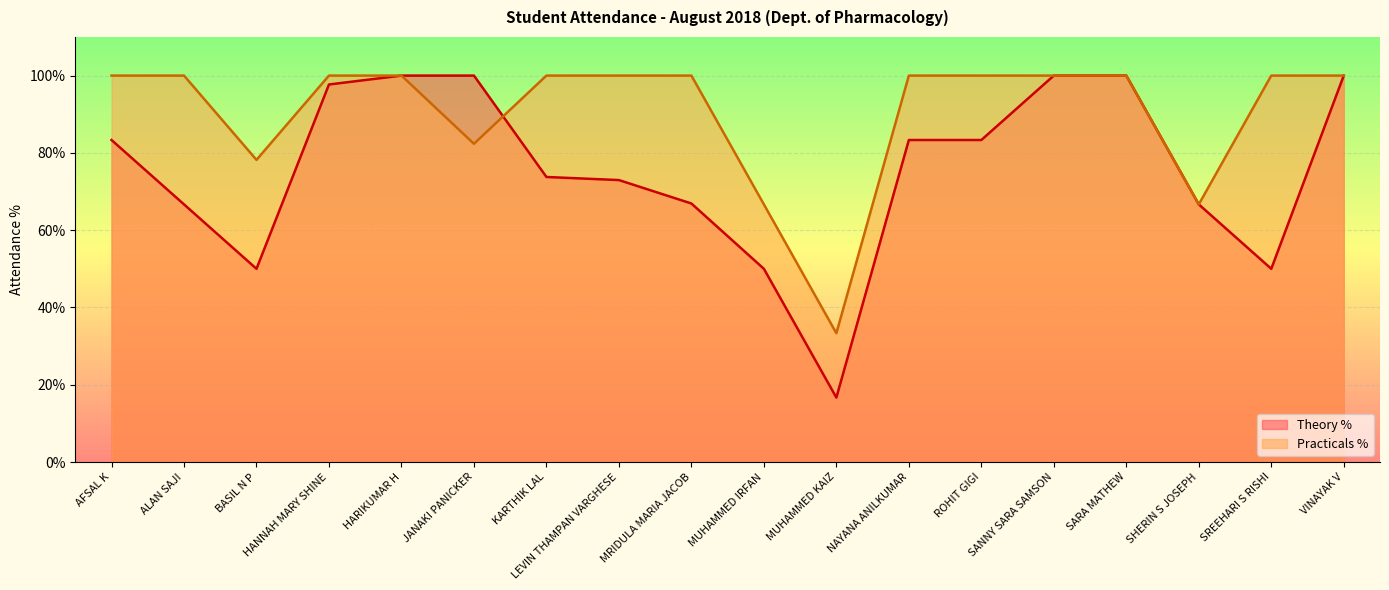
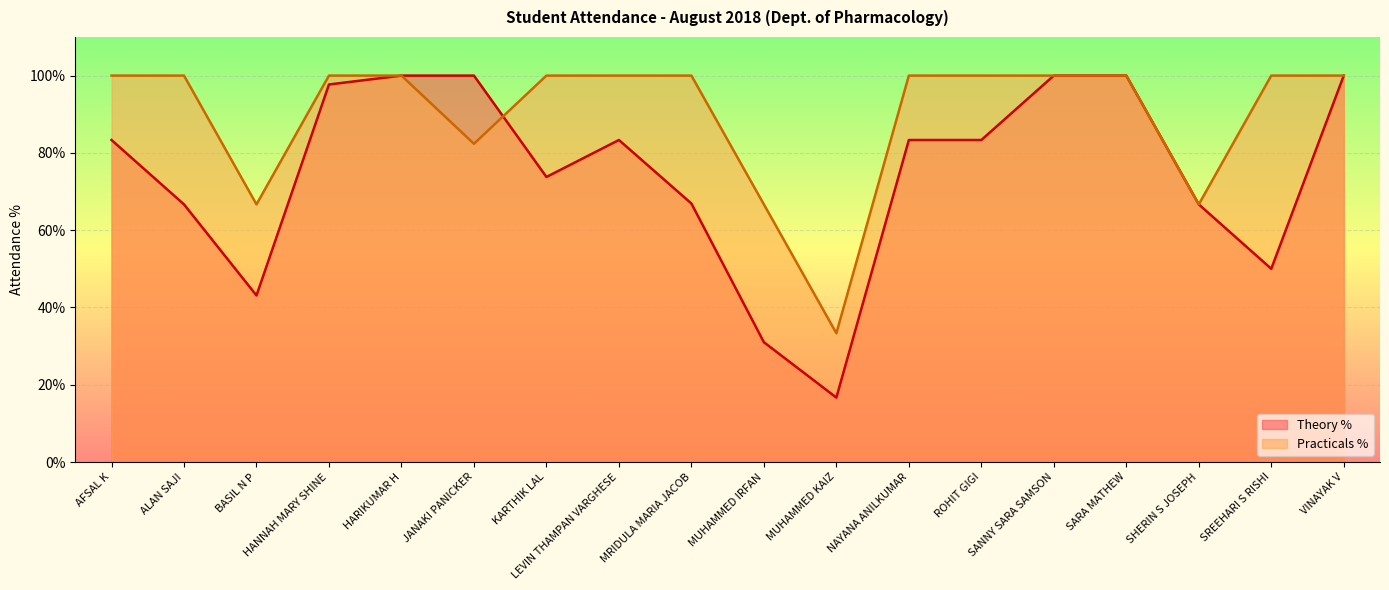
  {
    "Theory %": {
      "AFSAL K": "83%",
      "ALAN SAJI": "67%",
-     "BASIL N P": "50%",
+     "BASIL N P": "43%",
      "HANNAH MARY SHINE": "98%",
      "JANAKI PANICKER": "100%",
      "KARTHIK LAL": "74%",
-     "LEVIN THAMPAN VARGHESE": "73%",
+     "LEVIN THAMPAN VARGHESE": "83%",
      "MRIDULA MARIA JACOB": "67%",
-     "MUHAMMED IRFAN": "50%",
+     "MUHAMMED IRFAN": "31%",
      "MUHAMMED KAIZ": "17%",
      "NAYANA ANILKUMAR": "83%",
      "ROHIT GIGI": "83%",
      "SREEHARI S RISHI": "50%"
    },
    "Practicals %": {
      "AFSAL K": "100%",
      "ALAN SAJI": "100%",
-     "BASIL N P": "78%",
+     "BASIL N P": "67%",
      "HANNAH MARY SHINE": "100%",
      "JANAKI PANICKER": "82%",
      "KARTHIK LAL": "100%",
      "LEVIN THAMPAN VARGHESE": "100%",
      "MRIDULA MARIA JACOB": "100%",
      "MUHAMMED IRFAN": "67%",
      "MUHAMMED KAIZ": "33%",
      "NAYANA ANILKUMAR": "100%",
      "ROHIT GIGI": "100%",
      "SREEHARI S RISHI": "100%"
    }
  }
